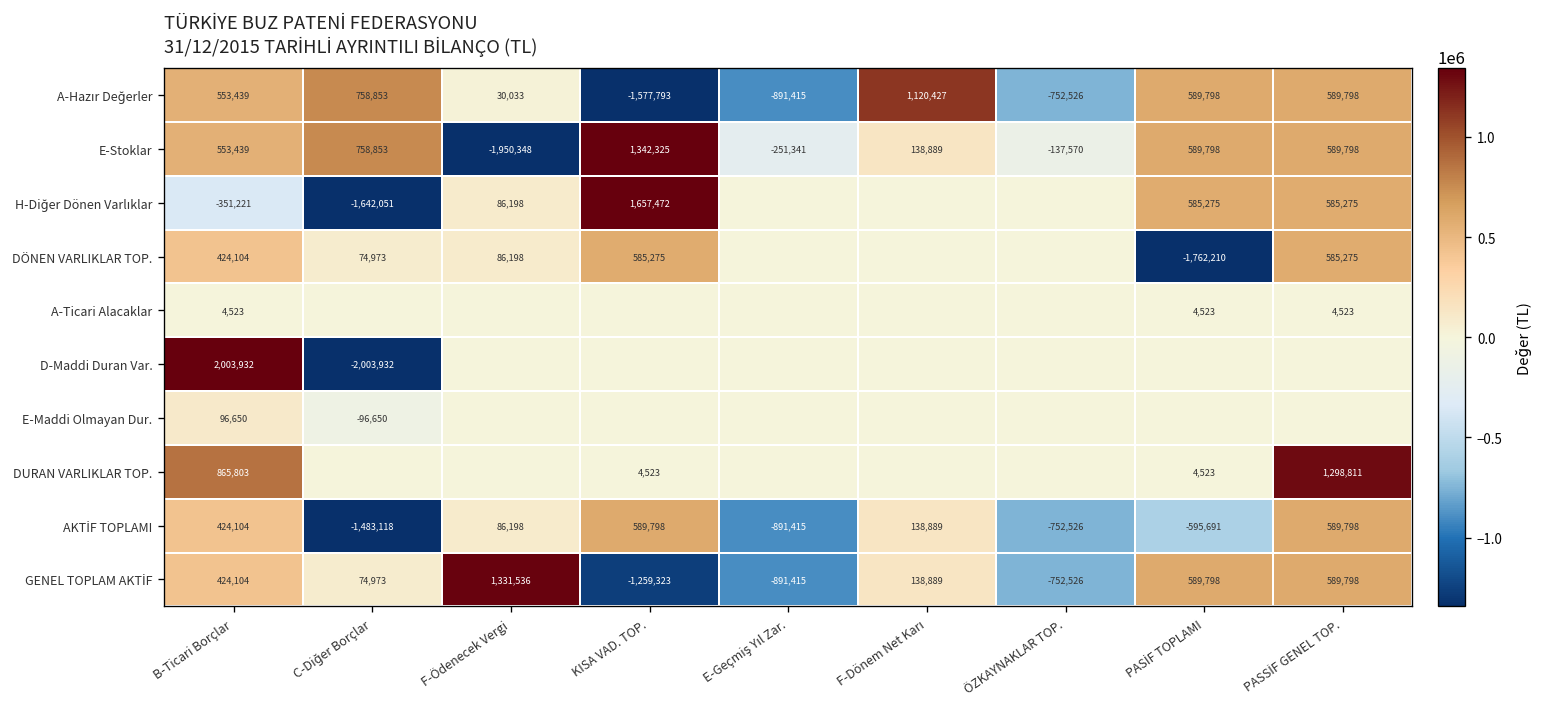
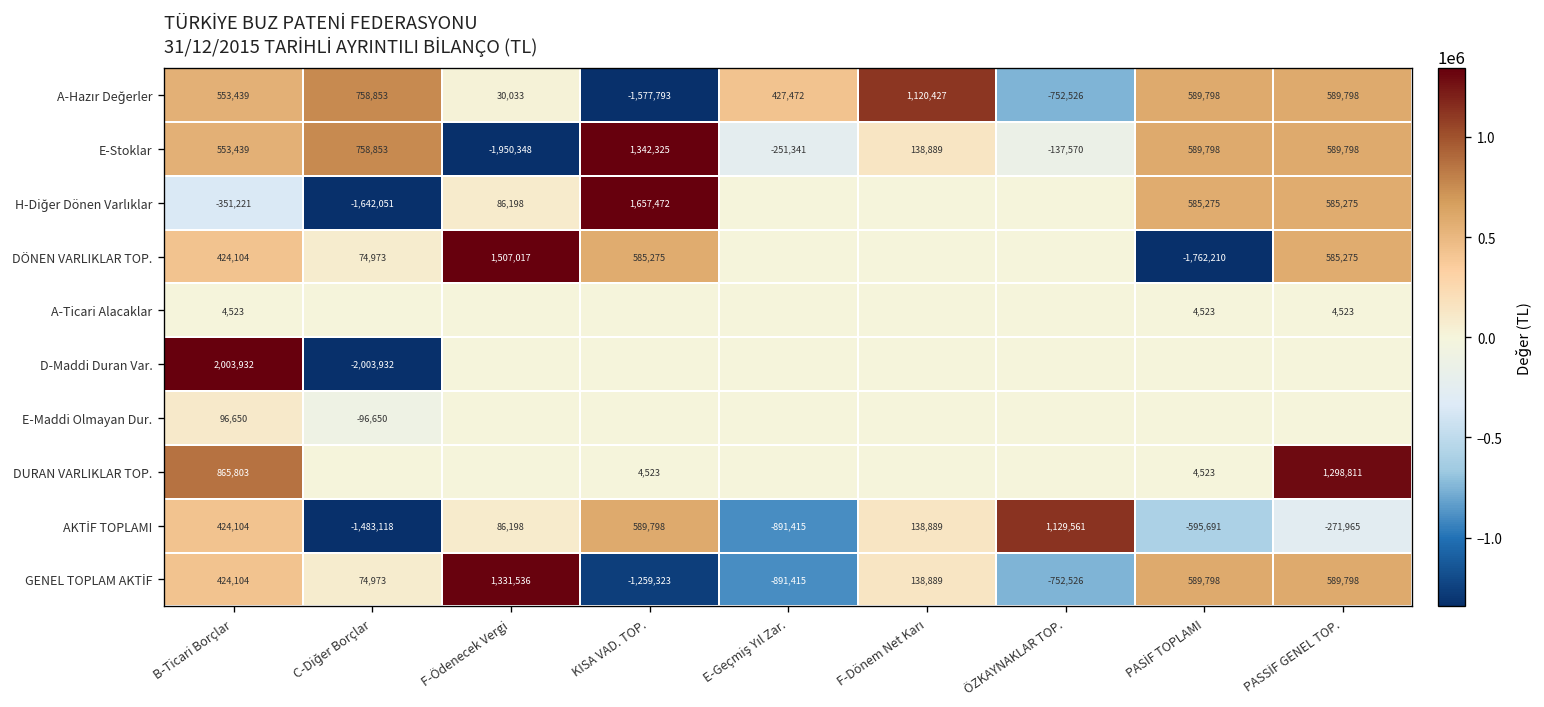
  {
    "A-Hazır Değerler": {
      "B-Ticari Borçlar": "553,439",
      "C-Diğer Borçlar": "758,853",
      "F-Ödenecek Vergi": "30,033",
      "KISA VAD. TOP.": "-1,577,793",
-     "E-Geçmiş Yıl Zar.": "-891,415",
+     "E-Geçmiş Yıl Zar.": "427,472",
      "F-Dönem Net Karı": "1,120,427",
      "ÖZKAYNAKLAR TOP.": "-752,526",
      "PASİF TOPLAMI": "589,798",
      "PASSİF GENEL TOP.": "589,798"
    },
    "E-Stoklar": {
      "B-Ticari Borçlar": "553,439",
      "C-Diğer Borçlar": "758,853",
      "F-Ödenecek Vergi": "-1,950,348",
      "KISA VAD. TOP.": "1,342,325",
      "E-Geçmiş Yıl Zar.": "-251,341",
      "F-Dönem Net Karı": "138,889",
      "ÖZKAYNAKLAR TOP.": "-137,570",
      "PASİF TOPLAMI": "589,798",
      "PASSİF GENEL TOP.": "589,798"
    },
    "H-Diğer Dönen Varlıklar": {
      "B-Ticari Borçlar": "-351,221",
      "C-Diğer Borçlar": "-1,642,051",
      "F-Ödenecek Vergi": "86,198",
      "KISA VAD. TOP.": "1,657,472",
      "PASİF TOPLAMI": "585,275",
      "PASSİF GENEL TOP.": "585,275"
    },
    "DÖNEN VARLIKLAR TOP.": {
      "B-Ticari Borçlar": "424,104",
      "C-Diğer Borçlar": "74,973",
-     "F-Ödenecek Vergi": "86,198",
+     "F-Ödenecek Vergi": "1,507,017",
      "KISA VAD. TOP.": "585,275",
      "PASİF TOPLAMI": "-1,762,210",
      "PASSİF GENEL TOP.": "585,275"
    },
    "A-Ticari Alacaklar": {
      "B-Ticari Borçlar": "4,523",
      "PASİF TOPLAMI": "4,523",
      "PASSİF GENEL TOP.": "4,523"
    },
    "D-Maddi Duran Var.": {
      "B-Ticari Borçlar": "2,003,932",
      "C-Diğer Borçlar": "-2,003,932"
    },
    "E-Maddi Olmayan Dur.": {
      "B-Ticari Borçlar": "96,650",
      "C-Diğer Borçlar": "-96,650"
    },
    "DURAN VARLIKLAR TOP.": {
      "B-Ticari Borçlar": "865,803",
      "KISA VAD. TOP.": "4,523",
      "PASİF TOPLAMI": "4,523",
      "PASSİF GENEL TOP.": "1,298,811"
    },
    "AKTİF TOPLAMI": {
      "B-Ticari Borçlar": "424,104",
      "C-Diğer Borçlar": "-1,483,118",
      "F-Ödenecek Vergi": "86,198",
      "KISA VAD. TOP.": "589,798",
      "E-Geçmiş Yıl Zar.": "-891,415",
      "F-Dönem Net Karı": "138,889",
-     "ÖZKAYNAKLAR TOP.": "-752,526",
+     "ÖZKAYNAKLAR TOP.": "1,129,561",
      "PASİF TOPLAMI": "-595,691",
-     "PASSİF GENEL TOP.": "589,798"
+     "PASSİF GENEL TOP.": "-271,965"
    },
    "GENEL TOPLAM AKTİF": {
      "B-Ticari Borçlar": "424,104",
      "C-Diğer Borçlar": "74,973",
      "F-Ödenecek Vergi": "1,331,536",
      "KISA VAD. TOP.": "-1,259,323",
      "E-Geçmiş Yıl Zar.": "-891,415",
      "F-Dönem Net Karı": "138,889",
      "ÖZKAYNAKLAR TOP.": "-752,526",
      "PASİF TOPLAMI": "589,798",
      "PASSİF GENEL TOP.": "589,798"
    }
  }
